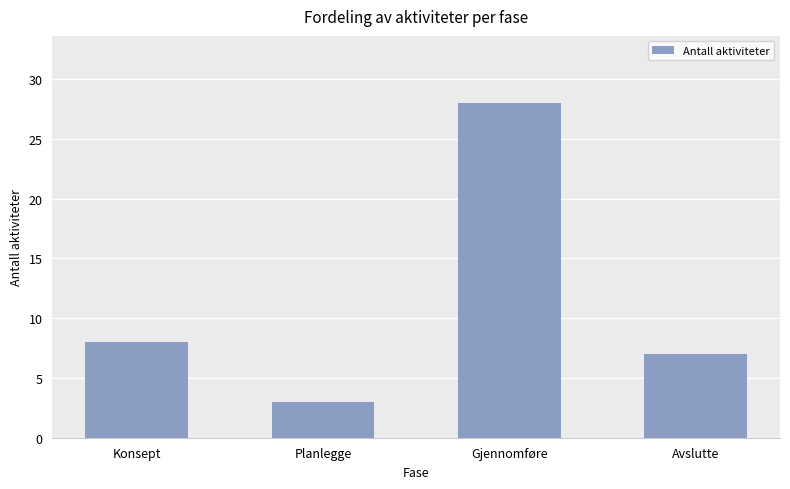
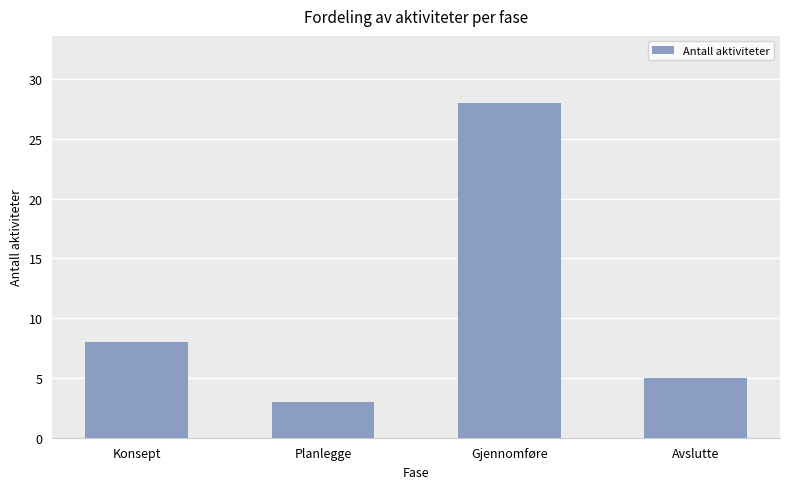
  {
    "Konsept": 8,
    "Planlegge": 3,
    "Gjennomføre": 28,
-   "Avslutte": 7
+   "Avslutte": 5
  }
